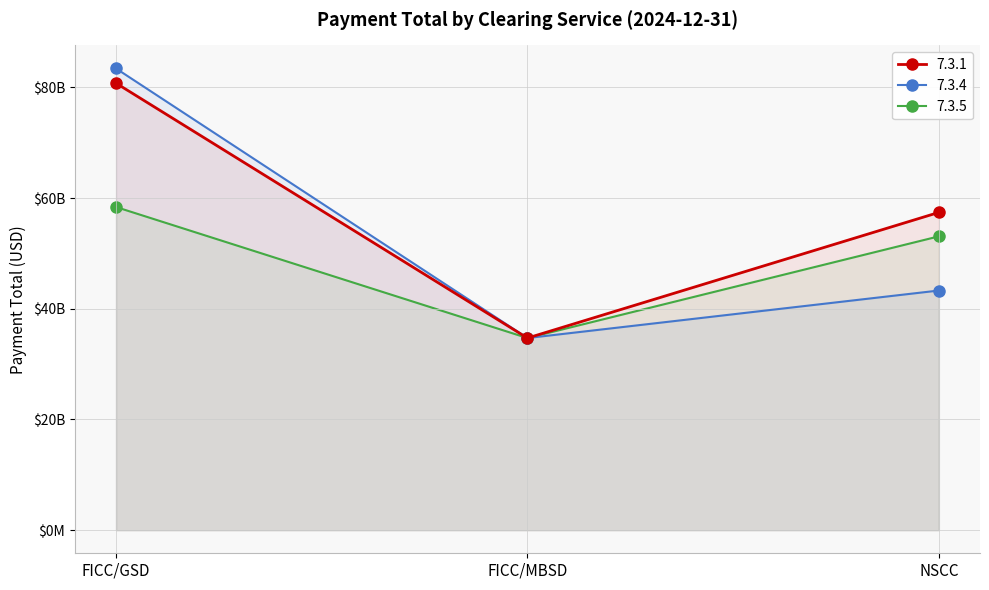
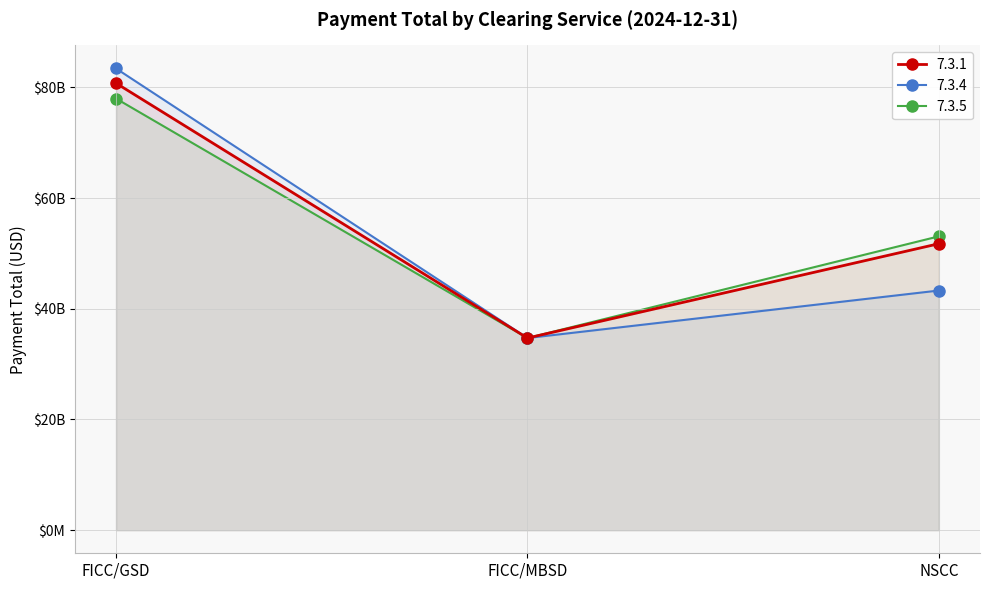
  {
    "7.3.1": {
      "FICC/GSD": "$81000000000",
-     "NSCC": "$57000000000"
+     "NSCC": "$52000000000"
    },
    "7.3.4": {
      "FICC/GSD": "$83000000000",
      "NSCC": "$43000000000"
    },
    "7.3.5": {
-     "FICC/GSD": "$58000000000",
+     "FICC/GSD": "$78000000000",
      "NSCC": "$53000000000"
    }
  }
